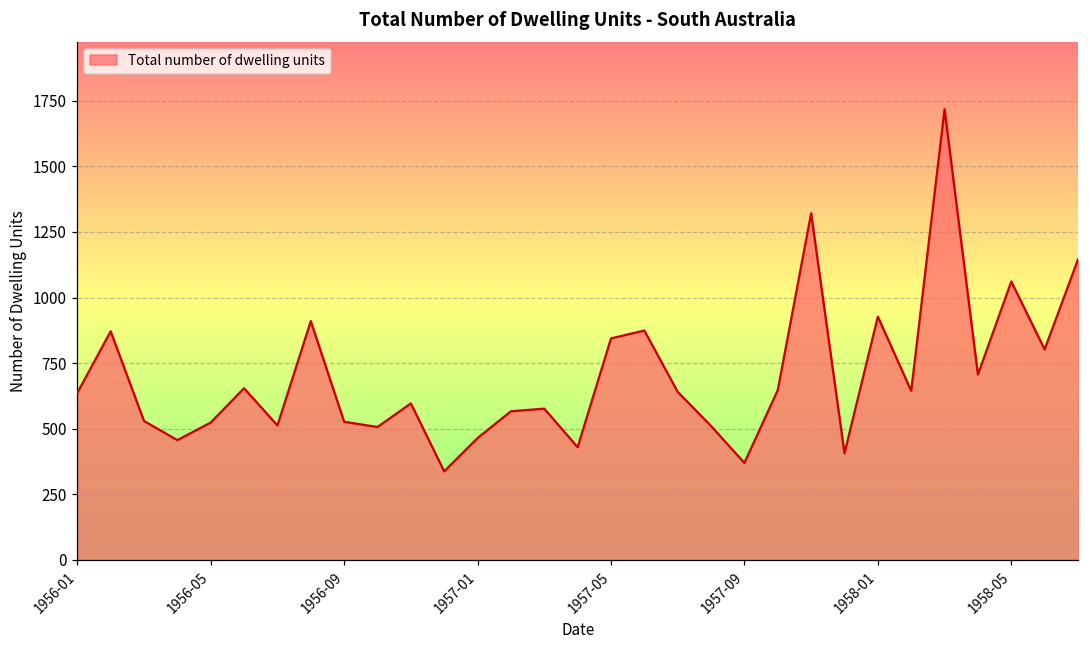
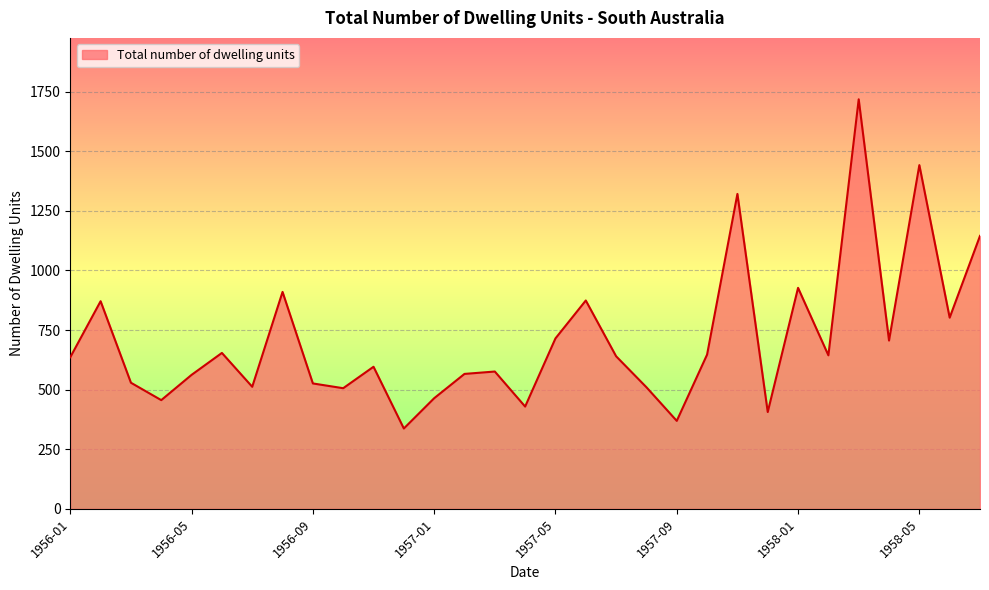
  {
    "1956-01": 640,
-   "1956-05": 520,
+   "1956-05": 560,
    "1956-09": 530,
    "1957-01": 460,
-   "1957-05": 840,
+   "1957-05": 720,
    "1957-09": 370,
    "1958-01": 930,
-   "1958-05": 1060
+   "1958-05": 1440
  }
